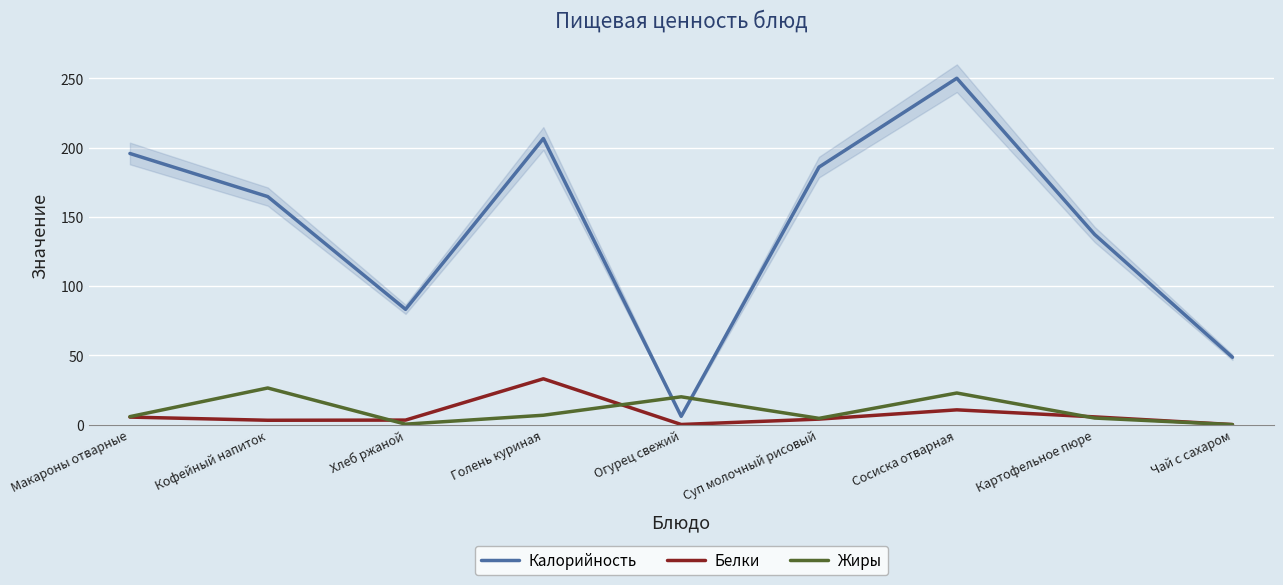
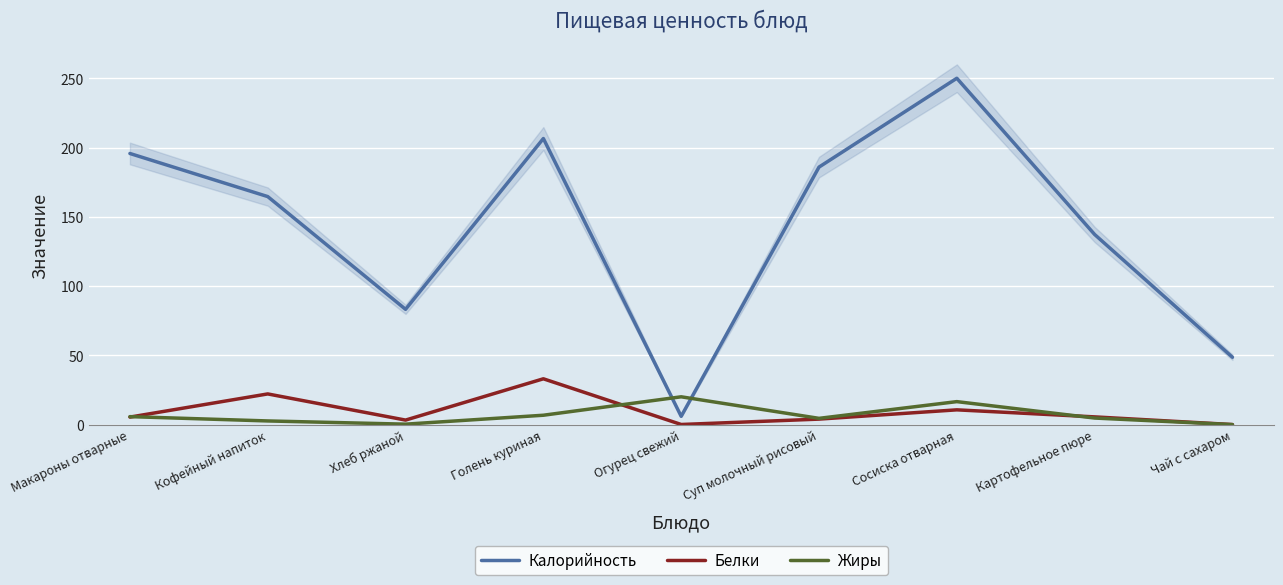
  {
    "Белки": {
-     "Кофейный напиток": 3,
+     "Кофейный напиток": 22,
      "Хлеб ржаной": 3,
      "Голень куриная": 33,
      "Огурец свежий": 0,
      "Сосиска отварная": 11
    },
    "Жиры": {
-     "Кофейный напиток": 26,
+     "Кофейный напиток": 3,
      "Хлеб ржаной": 0,
      "Голень куриная": 7,
      "Огурец свежий": 20,
-     "Сосиска отварная": 23
+     "Сосиска отварная": 17
    }
  }
